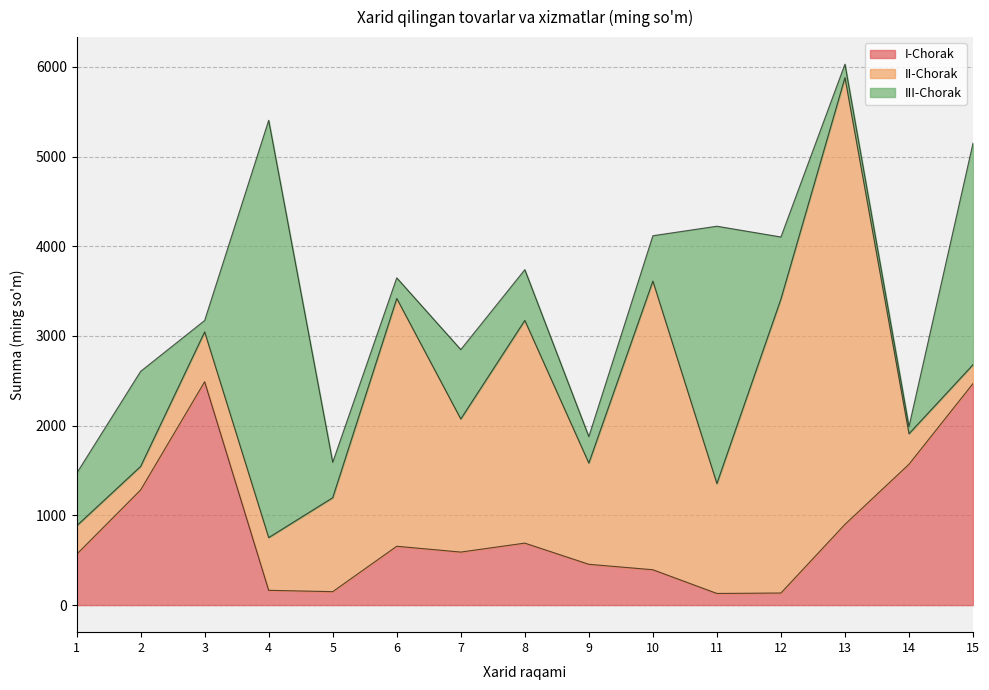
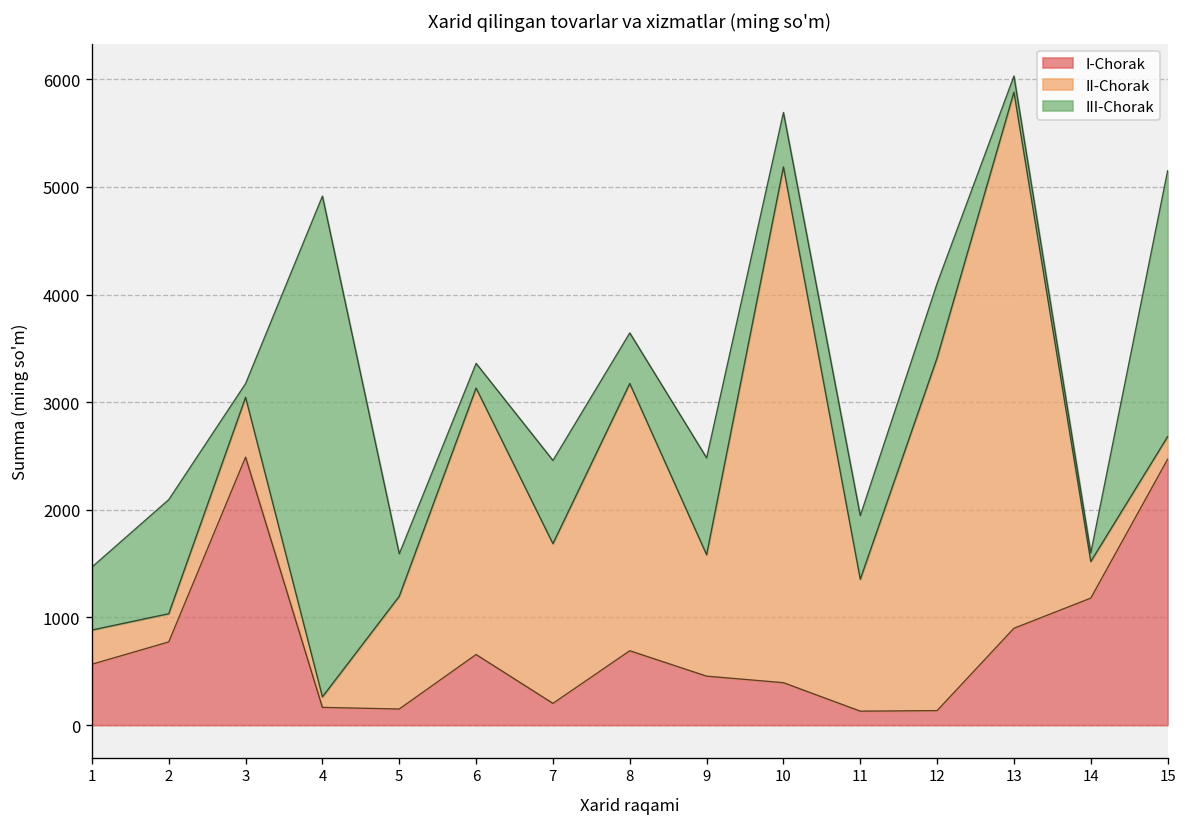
  {
    "I-Chorak": {
      "1": 600,
-     "2": 1300,
+     "2": 800,
      "3": 2500,
      "4": 200,
      "5": 100,
      "6": 700,
-     "7": 600,
+     "7": 200,
      "8": 700,
      "9": 500,
      "10": 400,
      "11": 100,
      "12": 100,
      "13": 900,
-     "14": 1600,
+     "14": 1200,
      "15": 2500
    },
    "II-Chorak": {
      "1": 300,
      "2": 300,
      "3": 600,
-     "4": 600,
+     "4": 100,
      "5": 1000,
-     "6": 2800,
+     "6": 2500,
      "7": 1500,
      "8": 2500,
      "9": 1100,
-     "10": 3200,
+     "10": 4800,
      "11": 1200,
      "12": 3300,
      "13": 5000,
      "14": 300,
      "15": 200
    },
    "III-Chorak": {
      "1": 600,
      "2": 1100,
      "3": 100,
      "4": 4700,
      "5": 400,
      "6": 200,
      "7": 800,
-     "8": 600,
-     "9": 300,
+     "8": 500,
+     "9": 900,
      "10": 500,
-     "11": 2900,
+     "11": 600,
      "12": 700,
      "13": 100,
      "14": 100,
      "15": 2500
    }
  }
